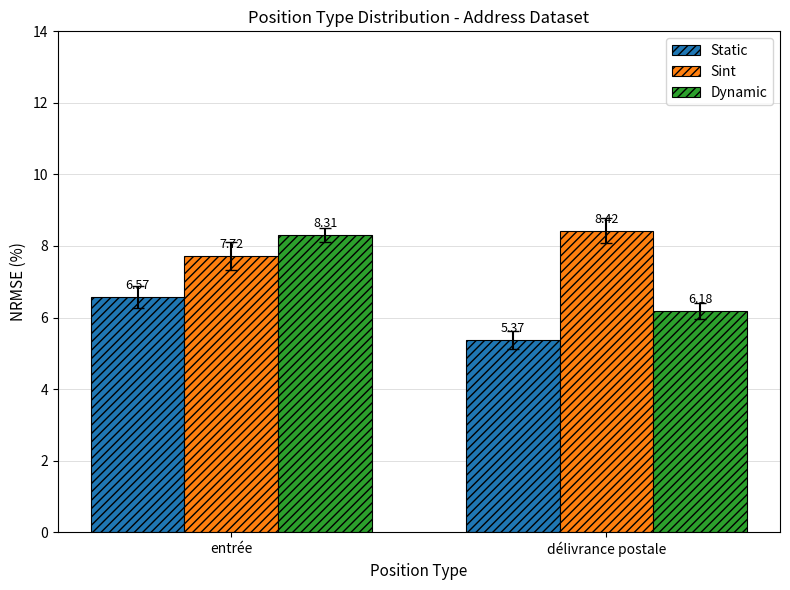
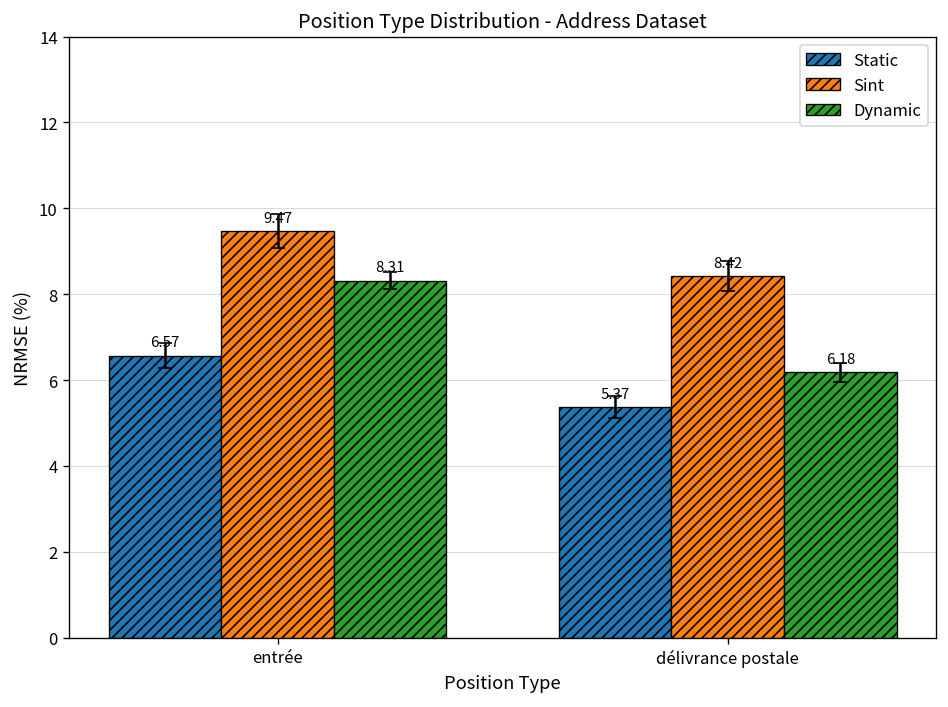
  {
    "Sint": {
-     "entrée": 7.72
+     "entrée": 9.47
    }
  }
